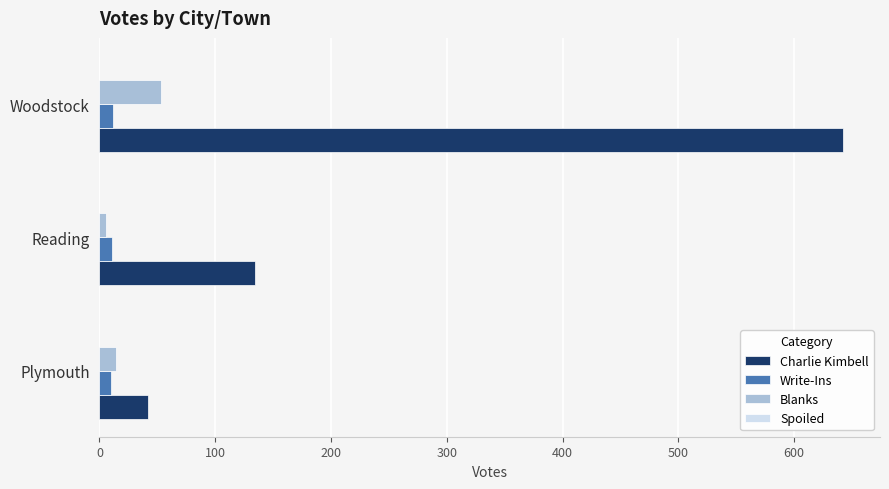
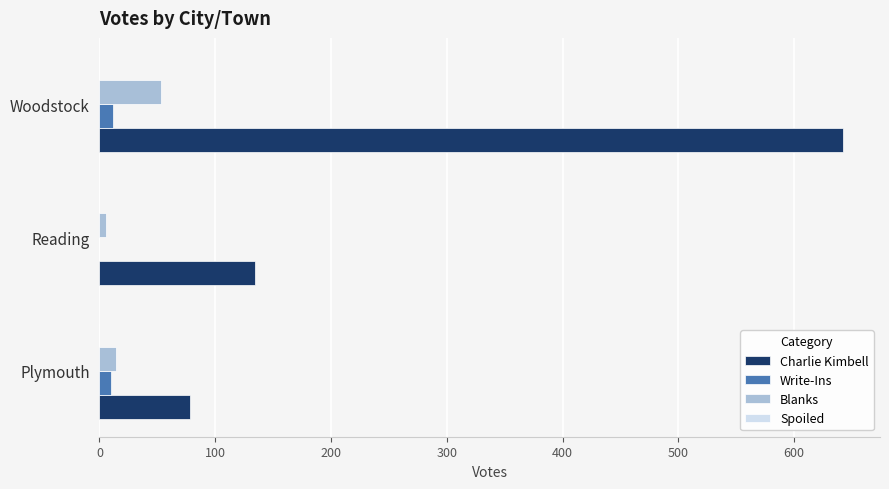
  {
    "Charlie Kimbell": {
      "Woodstock": 642,
      "Reading": 134,
-     "Plymouth": 42
+     "Plymouth": 78
    },
    "Write-Ins": {
      "Woodstock": 12,
-     "Reading": 11,
+     "Reading": 0,
      "Plymouth": 10
    }
  }
